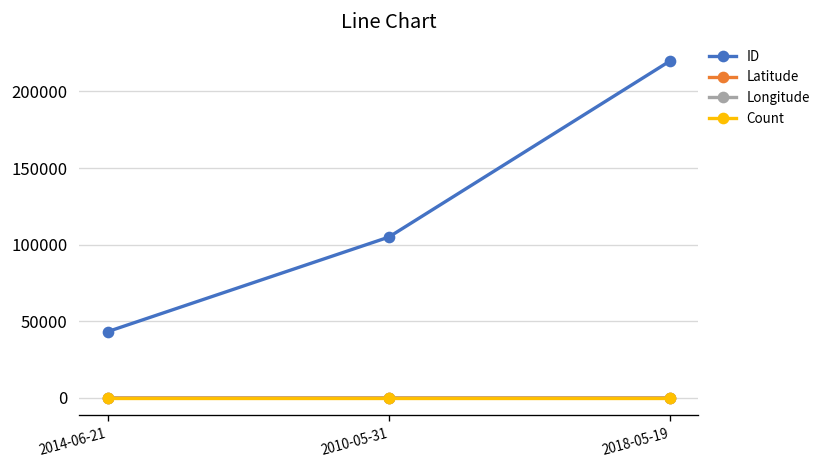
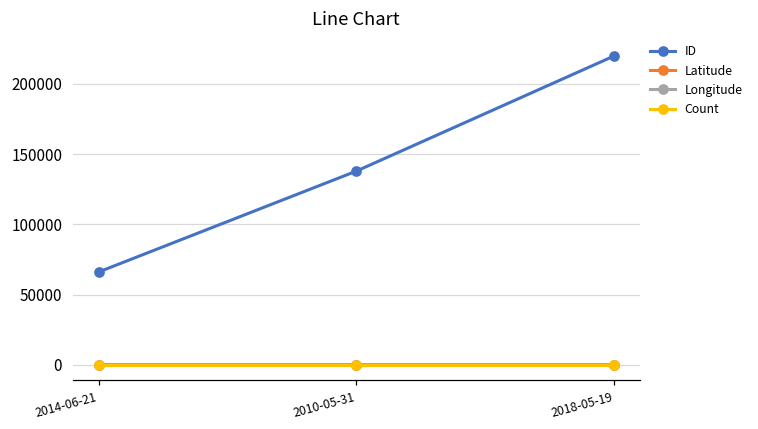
  {
    "ID": {
-     "2014-06-21": 43000,
-     "2010-05-31": 105000,
+     "2014-06-21": 66000,
+     "2010-05-31": 138000,
      "2018-05-19": 220000
    },
    "Count": {
      "2014-06-21": 0,
      "2010-05-31": 0,
      "2018-05-19": 0
    }
  }
